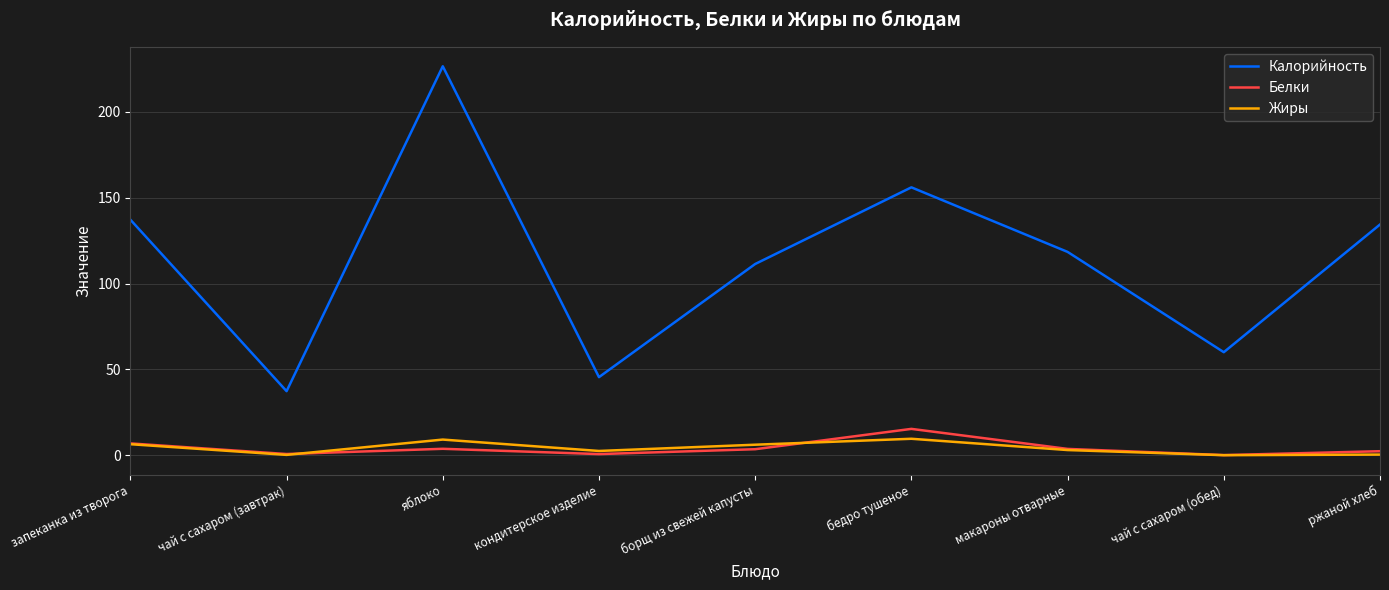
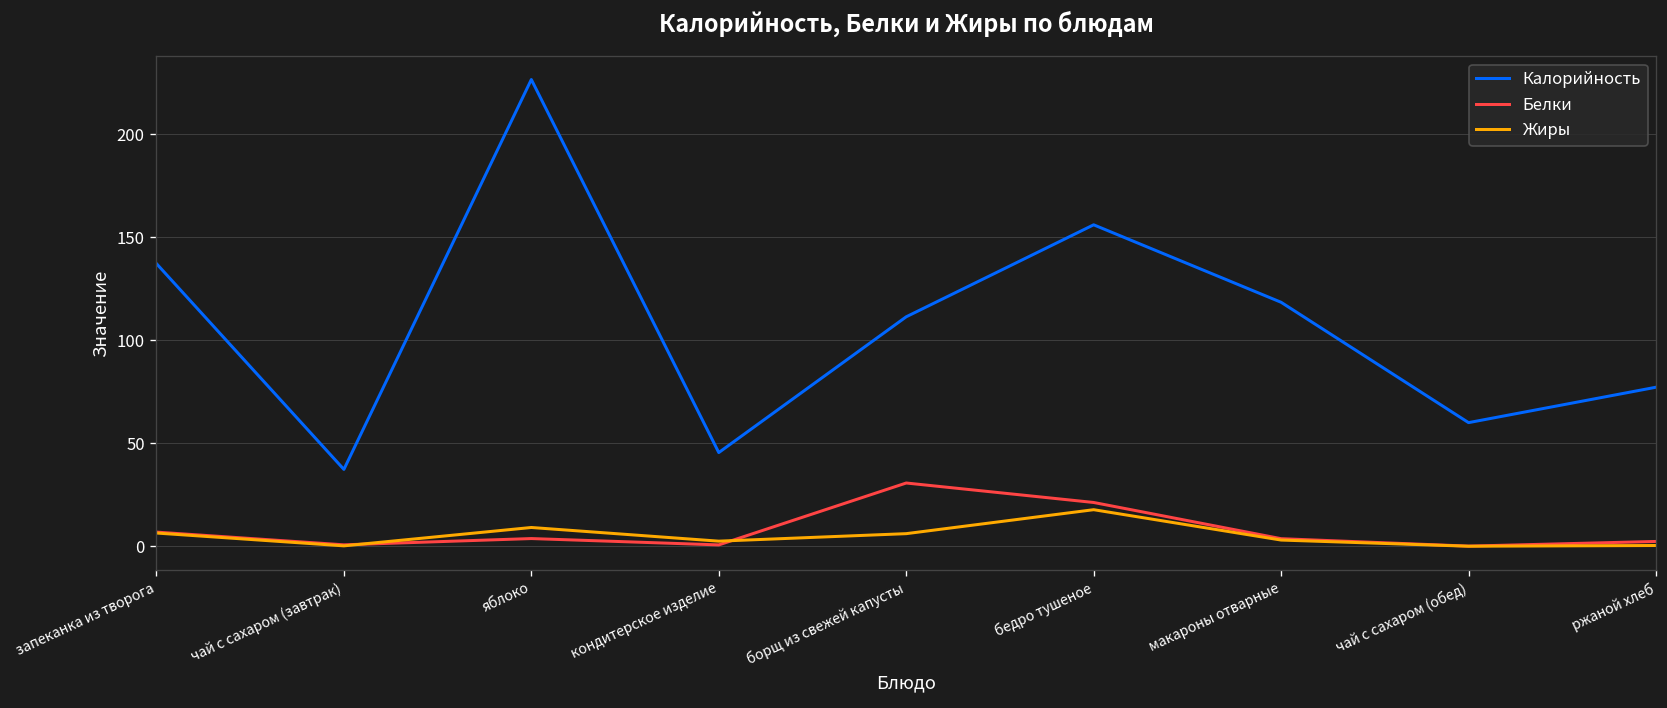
  {
    "Калорийность": {
      "запеканка из творога": 137,
      "чай с сахаром (завтрак)": 37,
      "яблоко": 227,
      "кондитерское изделие": 45,
      "борщ из свежей капусты": 111,
      "бедро тушеное": 156,
      "макароны отварные": 118,
      "чай с сахаром (обед)": 60,
-     "ржаной хлеб": 134
+     "ржаной хлеб": 77
    },
    "Белки": {
      "яблоко": 4,
      "кондитерское изделие": 1,
-     "борщ из свежей капусты": 4,
-     "бедро тушеное": 15,
+     "борщ из свежей капусты": 31,
+     "бедро тушеное": 21,
      "ржаной хлеб": 2
    },
    "Жиры": {
      "яблоко": 9,
      "кондитерское изделие": 2,
      "борщ из свежей капусты": 6,
-     "бедро тушеное": 10,
+     "бедро тушеное": 18,
      "ржаной хлеб": 0
    }
  }
